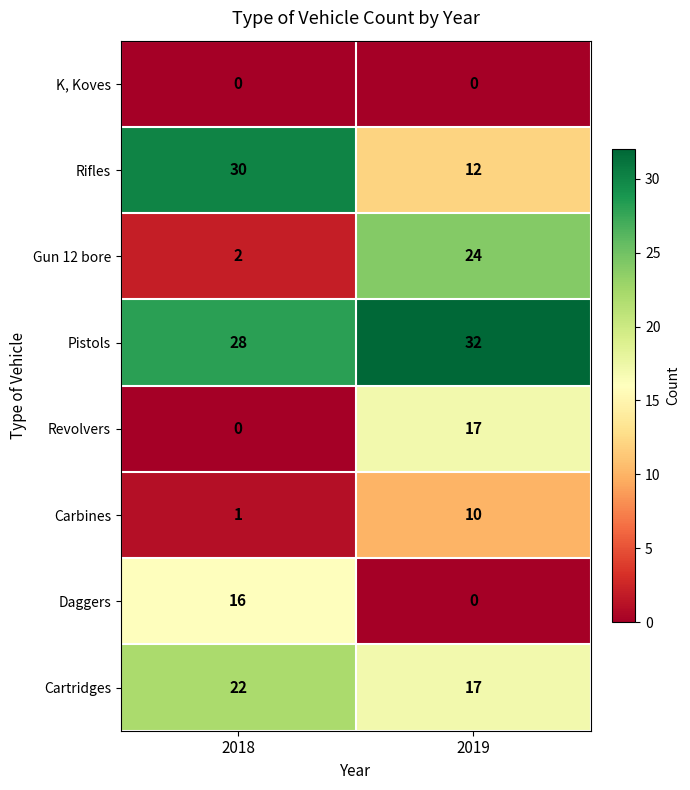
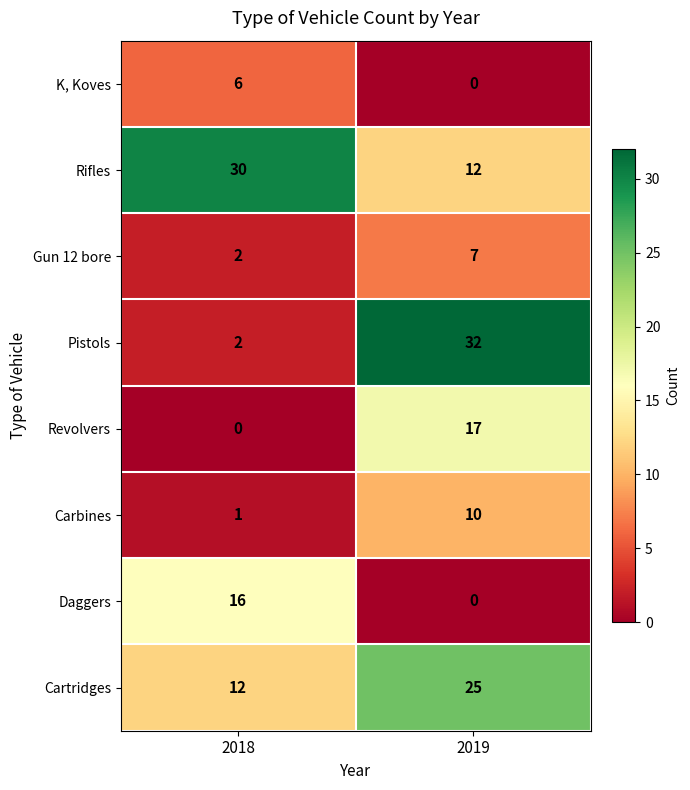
  {
    "K, Koves": {
-     "2018": 0,
+     "2018": 6,
      "2019": 0
    },
    "Rifles": {
      "2018": 30,
      "2019": 12
    },
    "Gun 12 bore": {
      "2018": 2,
-     "2019": 24
+     "2019": 7
    },
    "Pistols": {
-     "2018": 28,
+     "2018": 2,
      "2019": 32
    },
    "Revolvers": {
      "2018": 0,
      "2019": 17
    },
    "Carbines": {
      "2018": 1,
      "2019": 10
    },
    "Daggers": {
      "2018": 16,
      "2019": 0
    },
    "Cartridges": {
-     "2018": 22,
-     "2019": 17
+     "2018": 12,
+     "2019": 25
    }
  }
